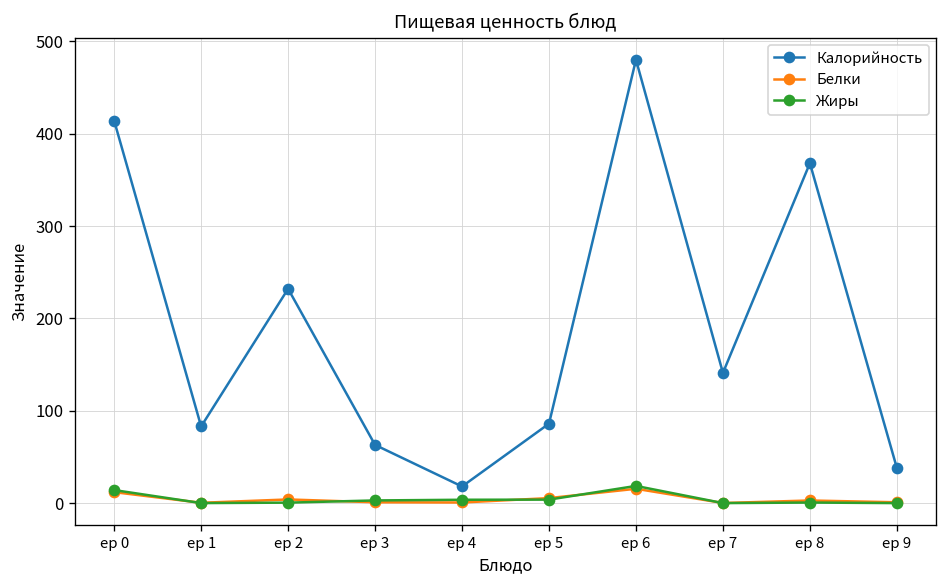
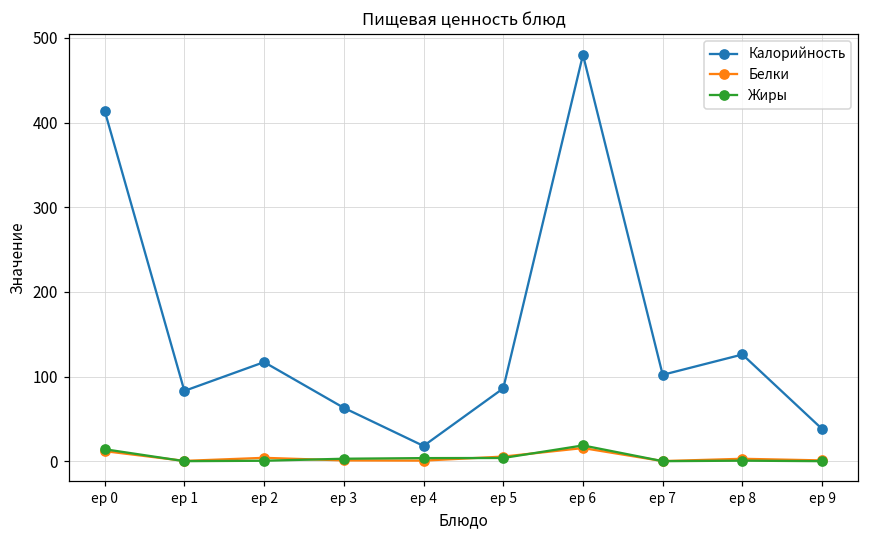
  {
    "Калорийность": {
      "ep 0": 410,
      "ep 1": 80,
-     "ep 2": 230,
+     "ep 2": 120,
      "ep 3": 60,
      "ep 4": 20,
      "ep 5": 90,
      "ep 6": 480,
-     "ep 7": 140,
-     "ep 8": 370,
+     "ep 7": 100,
+     "ep 8": 130,
      "ep 9": 40
    },
    "Белки": {
      "ep 2": 0
    },
    "Жиры": {
      "ep 2": 0
    }
  }
